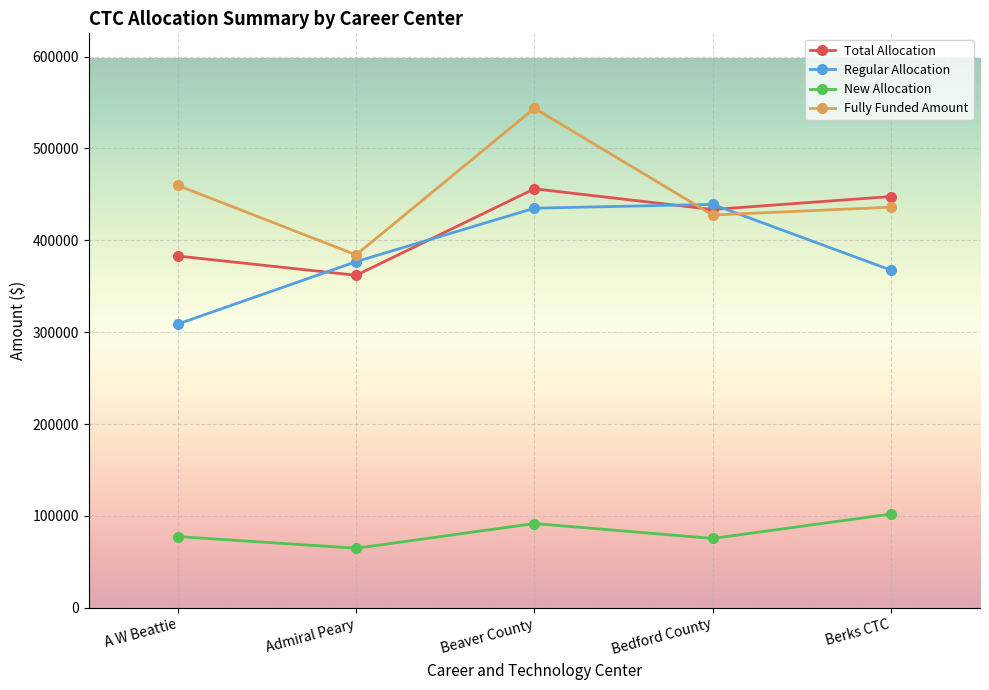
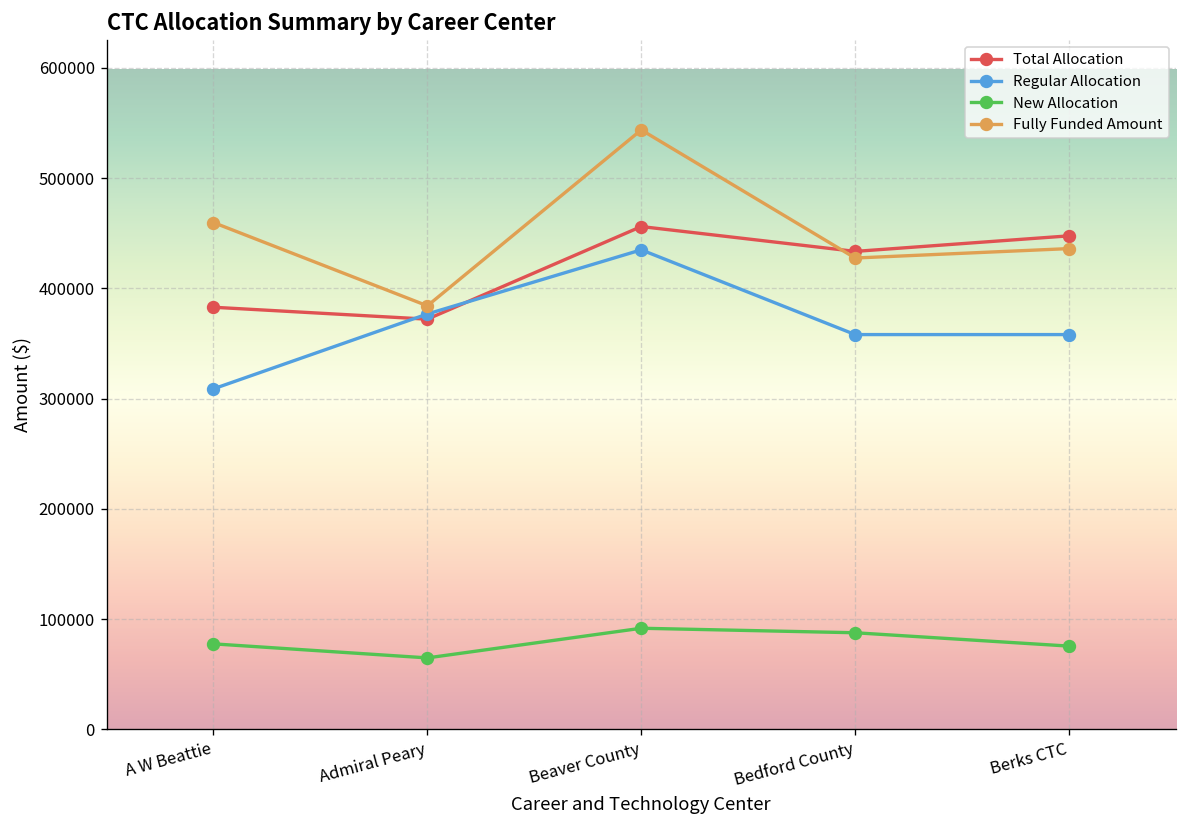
  {
    "Total Allocation": {
      "A W Beattie": 380000,
-     "Admiral Peary": 360000,
+     "Admiral Peary": 370000,
      "Beaver County": 460000,
      "Bedford County": 430000,
      "Berks CTC": 450000
    },
    "Regular Allocation": {
      "A W Beattie": 310000,
      "Admiral Peary": 380000,
      "Beaver County": 430000,
-     "Bedford County": 440000,
-     "Berks CTC": 370000
+     "Bedford County": 360000,
+     "Berks CTC": 360000
    },
    "New Allocation": {
      "A W Beattie": 80000,
      "Admiral Peary": 60000,
      "Beaver County": 90000,
-     "Bedford County": 80000,
-     "Berks CTC": 100000
+     "Bedford County": 90000,
+     "Berks CTC": 80000
    },
    "Fully Funded Amount": {
      "A W Beattie": 460000,
      "Admiral Peary": 380000,
      "Beaver County": 540000,
      "Bedford County": 430000,
      "Berks CTC": 440000
    }
  }
